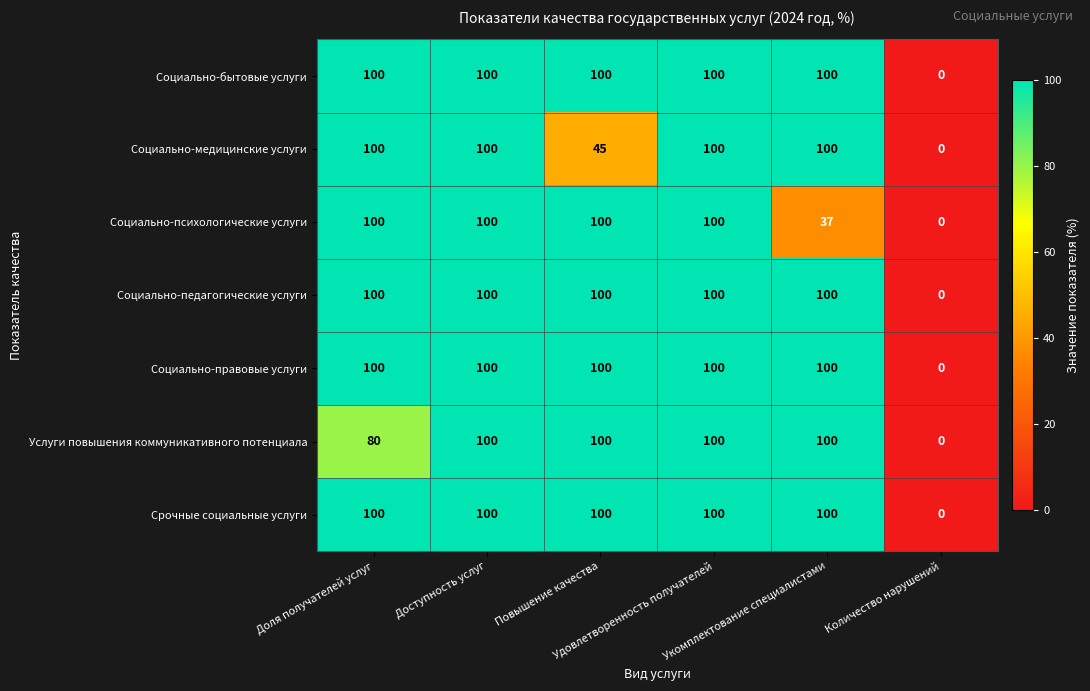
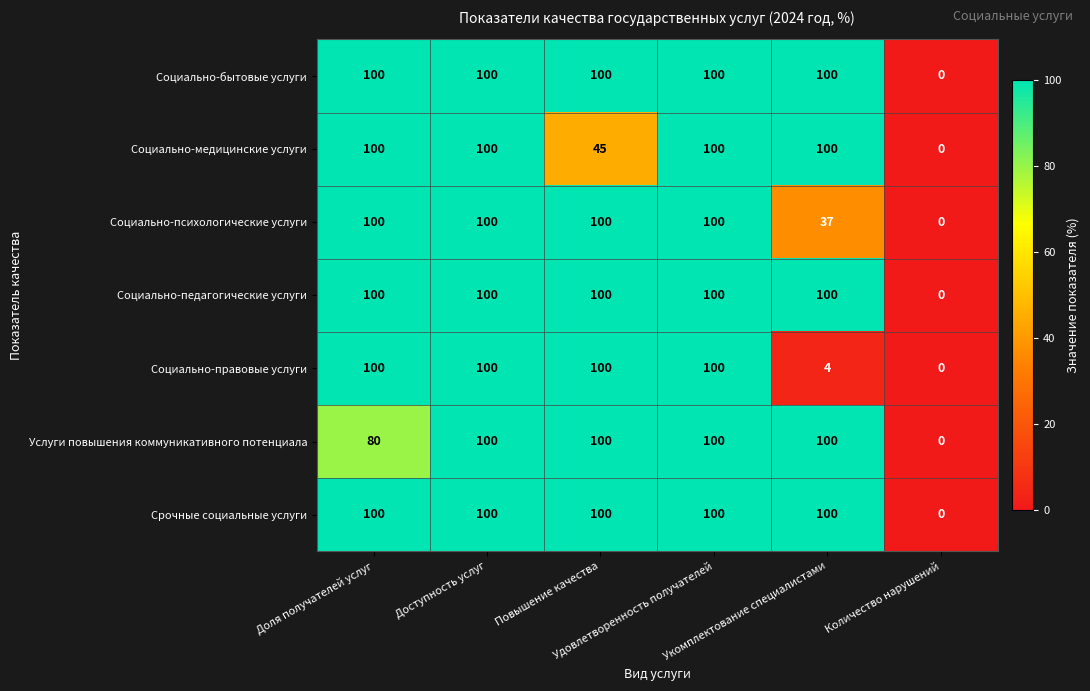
  {
    "Социально-бытовые услуги": {
      "Доля получателей услуг": 100,
      "Доступность услуг": 100,
      "Повышение качества": 100,
      "Удовлетворенность получателей": 100,
      "Укомплектование специалистами": 100,
      "Количество нарушений": 0
    },
    "Социально-медицинские услуги": {
      "Доля получателей услуг": 100,
      "Доступность услуг": 100,
      "Повышение качества": 45,
      "Удовлетворенность получателей": 100,
      "Укомплектование специалистами": 100,
      "Количество нарушений": 0
    },
    "Социально-психологические услуги": {
      "Доля получателей услуг": 100,
      "Доступность услуг": 100,
      "Повышение качества": 100,
      "Удовлетворенность получателей": 100,
      "Укомплектование специалистами": 37,
      "Количество нарушений": 0
    },
    "Социально-педагогические услуги": {
      "Доля получателей услуг": 100,
      "Доступность услуг": 100,
      "Повышение качества": 100,
      "Удовлетворенность получателей": 100,
      "Укомплектование специалистами": 100,
      "Количество нарушений": 0
    },
    "Социально-правовые услуги": {
      "Доля получателей услуг": 100,
      "Доступность услуг": 100,
      "Повышение качества": 100,
      "Удовлетворенность получателей": 100,
-     "Укомплектование специалистами": 100,
+     "Укомплектование специалистами": 4,
      "Количество нарушений": 0
    },
    "Услуги повышения коммуникативного потенциала": {
      "Доля получателей услуг": 80,
      "Доступность услуг": 100,
      "Повышение качества": 100,
      "Удовлетворенность получателей": 100,
      "Укомплектование специалистами": 100,
      "Количество нарушений": 0
    },
    "Срочные социальные услуги": {
      "Доля получателей услуг": 100,
      "Доступность услуг": 100,
      "Повышение качества": 100,
      "Удовлетворенность получателей": 100,
      "Укомплектование специалистами": 100,
      "Количество нарушений": 0
    }
  }
